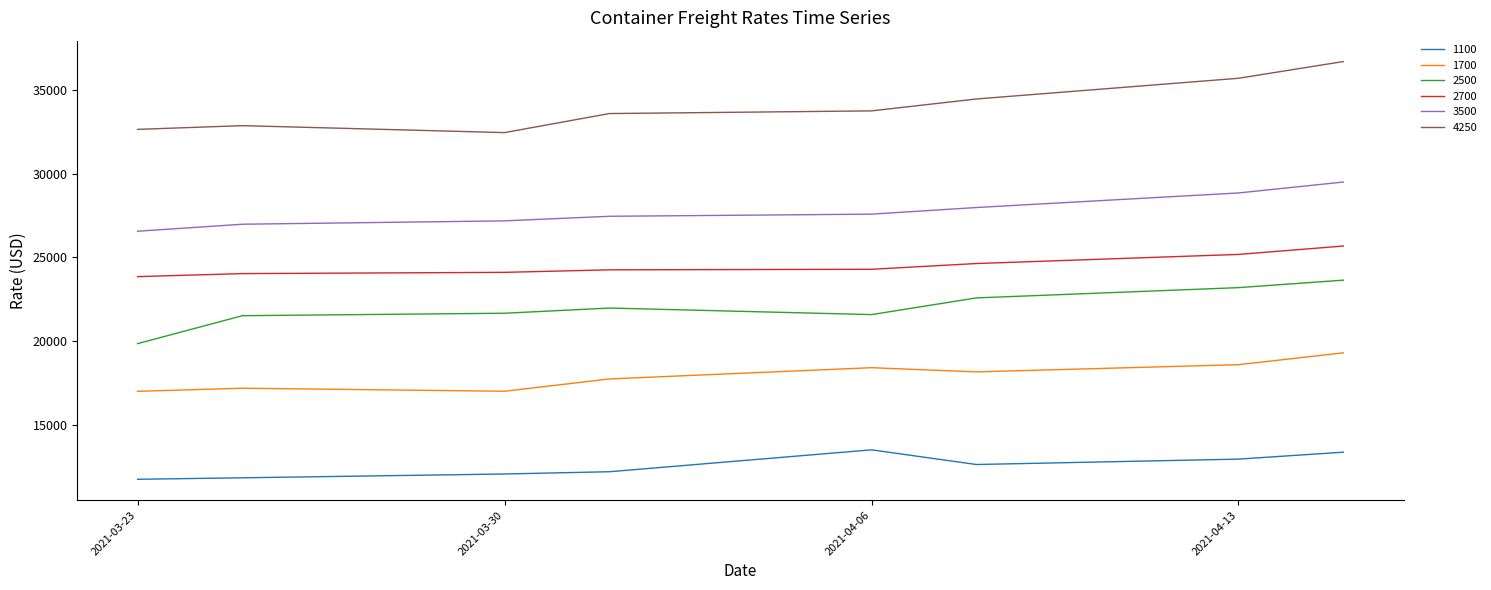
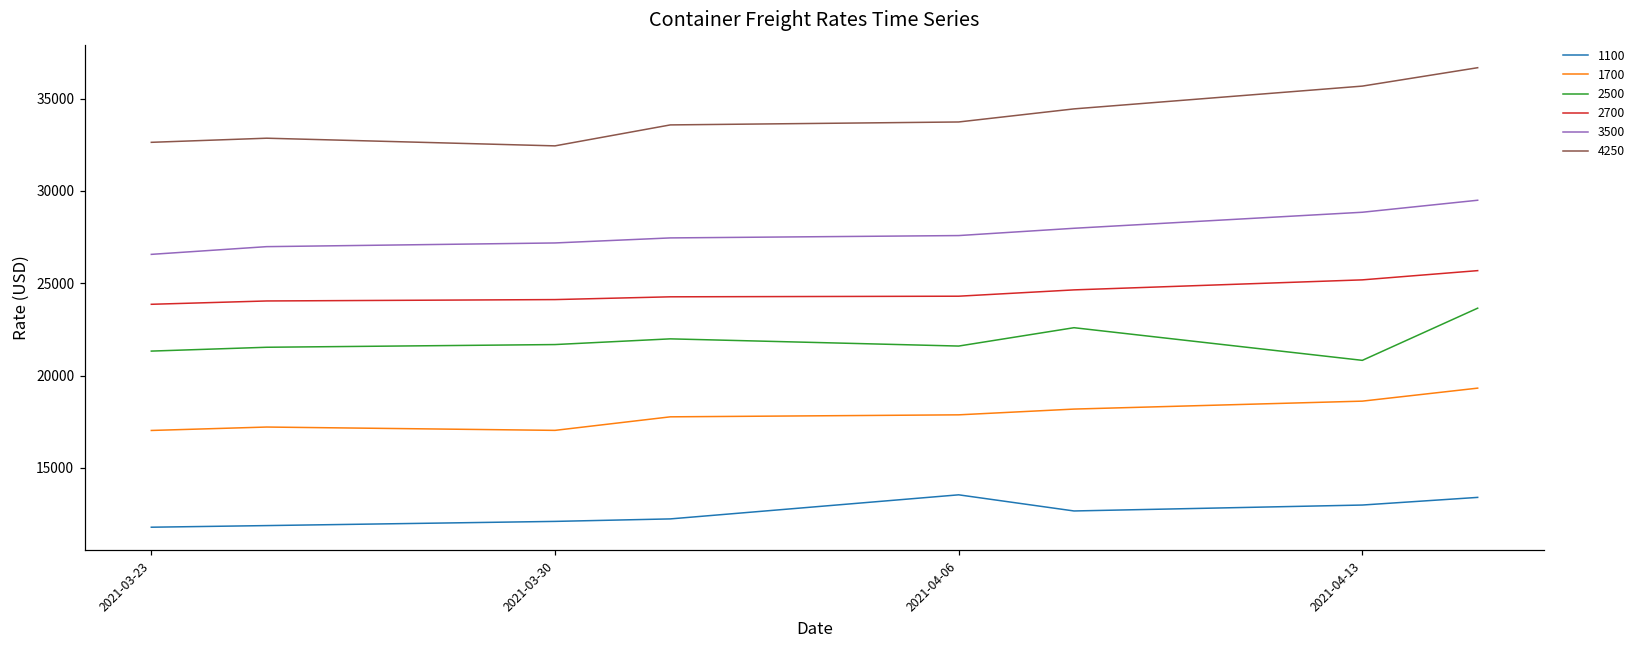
  {
    "1100": {
      "2021-03-23": 11800,
      "2021-03-30": 12100,
      "2021-04-06": 13500,
      "2021-04-13": 13000
    },
    "1700": {
      "2021-03-23": 17000,
      "2021-03-30": 17000,
-     "2021-04-06": 18400,
+     "2021-04-06": 17900,
      "2021-04-13": 18600
    },
    "2500": {
-     "2021-03-23": 19900,
+     "2021-03-23": 21300,
      "2021-03-30": 21700,
      "2021-04-06": 21600,
-     "2021-04-13": 23200
+     "2021-04-13": 20800
    },
    "2700": {
      "2021-03-23": 23900,
      "2021-03-30": 24100,
      "2021-04-06": 24300,
      "2021-04-13": 25200
    },
    "3500": {
      "2021-03-23": 26600,
      "2021-03-30": 27200,
      "2021-04-06": 27600,
      "2021-04-13": 28800
    },
    "4250": {
      "2021-03-23": 32600,
      "2021-03-30": 32400,
      "2021-04-06": 33700,
      "2021-04-13": 35700
    }
  }
